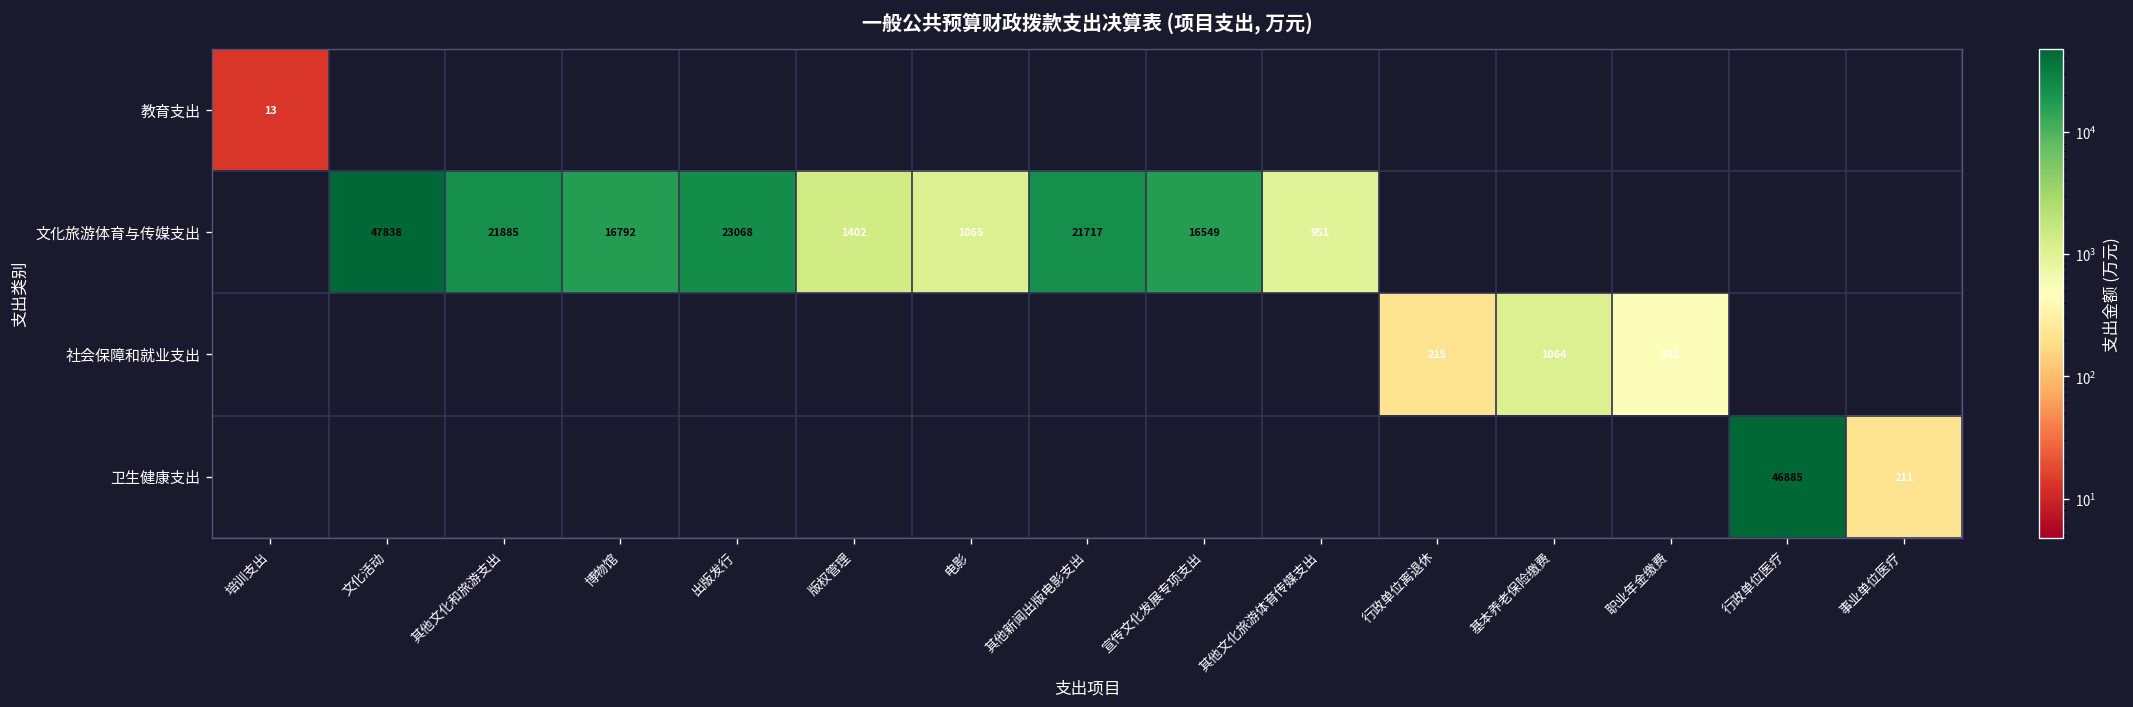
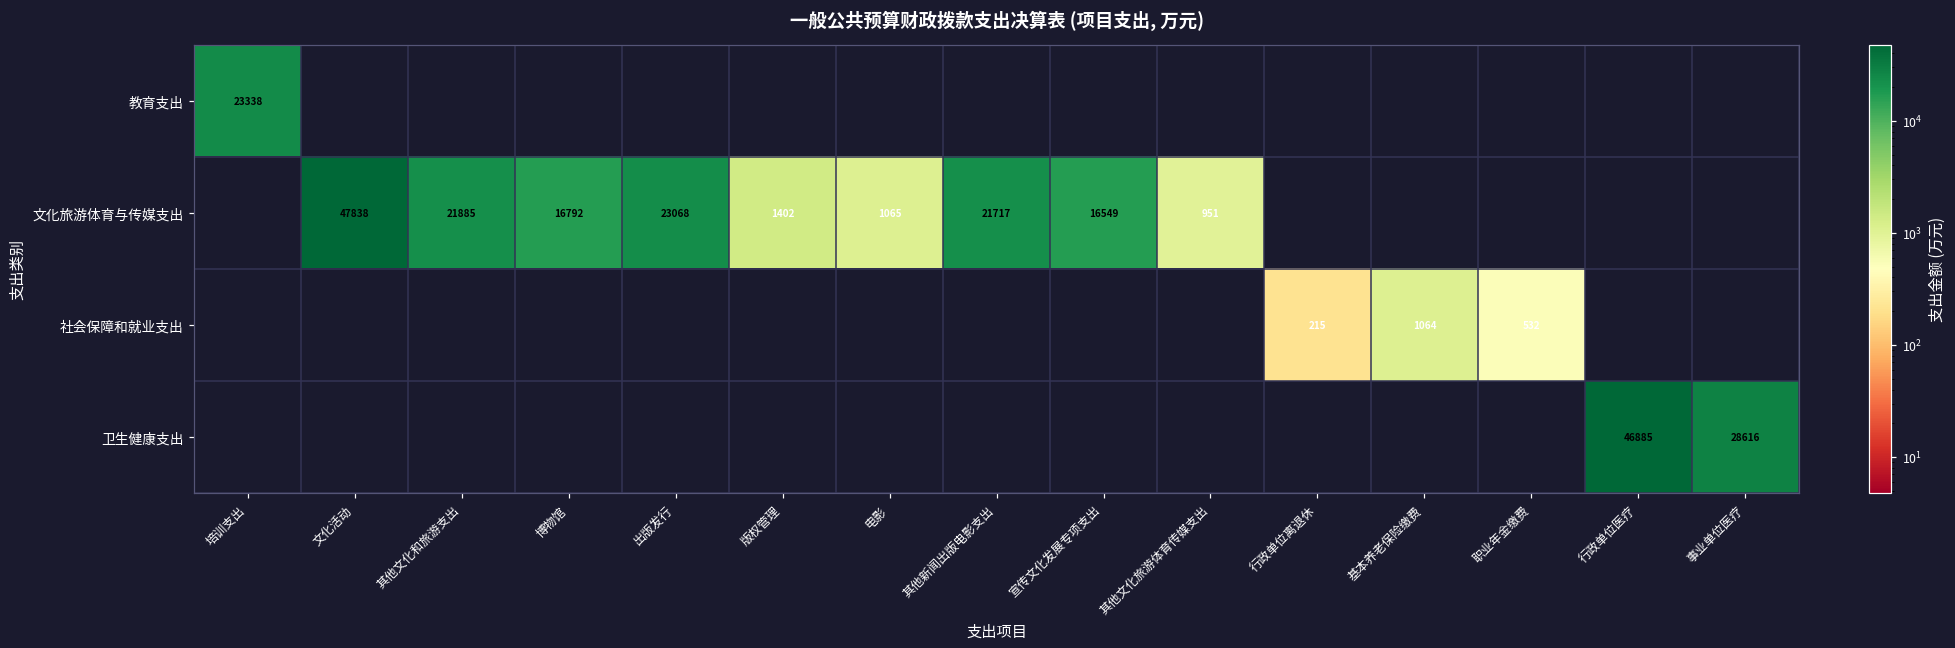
  {
    "教育支出": {
-     "培训支出": 13
+     "培训支出": 23338
    },
    "文化旅游体育与传媒支出": {
      "文化活动": 47838,
      "其他文化和旅游支出": 21885,
      "博物馆": 16792,
      "出版发行": 23068,
      "版权管理": 1402,
      "电影": 1065,
      "其他新闻出版电影支出": 21717,
      "宣传文化发展专项支出": 16549,
      "其他文化旅游体育传媒支出": 951
    },
    "社会保障和就业支出": {
      "行政单位离退休": 215,
      "基本养老保险缴费": 1064,
      "职业年金缴费": 532
    },
    "卫生健康支出": {
      "行政单位医疗": 46885,
-     "事业单位医疗": 211
+     "事业单位医疗": 28616
    }
  }
